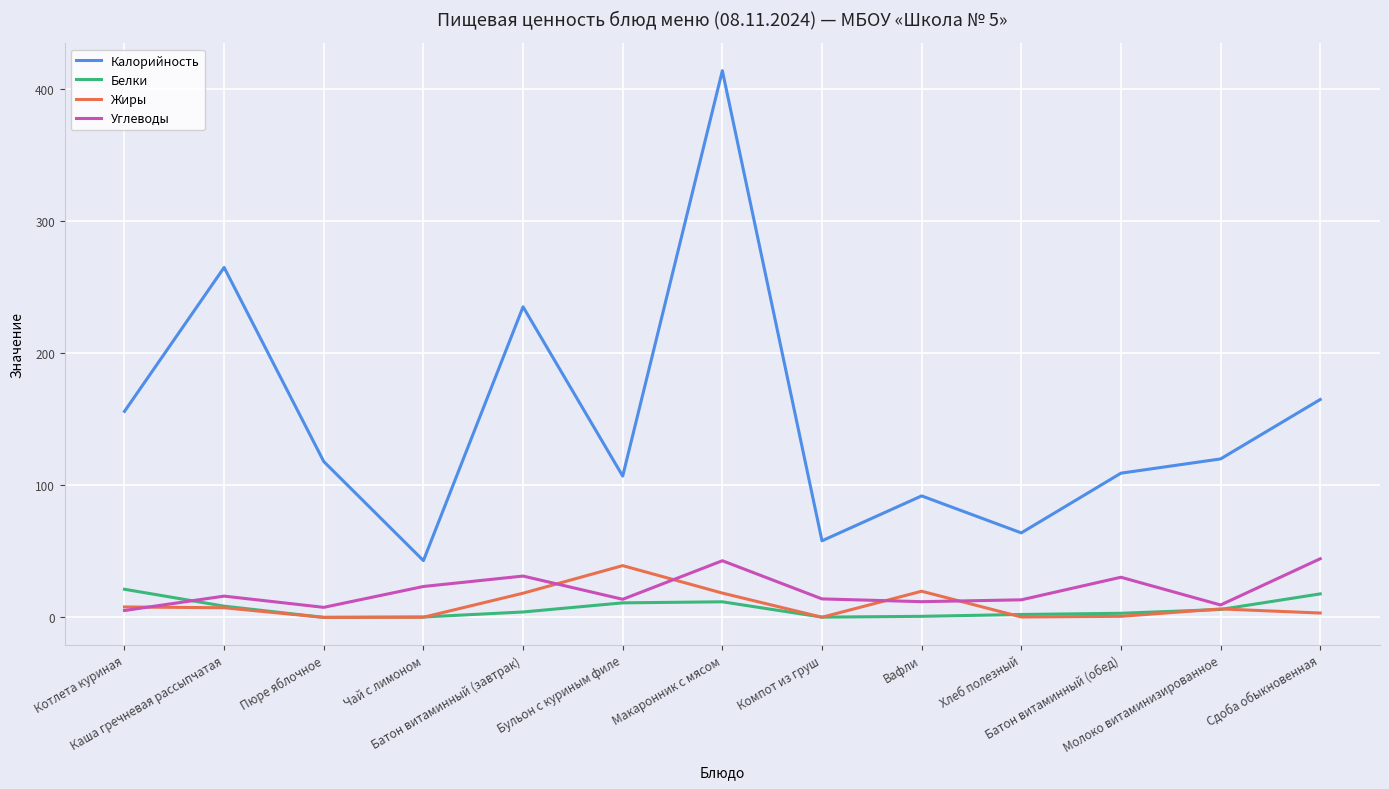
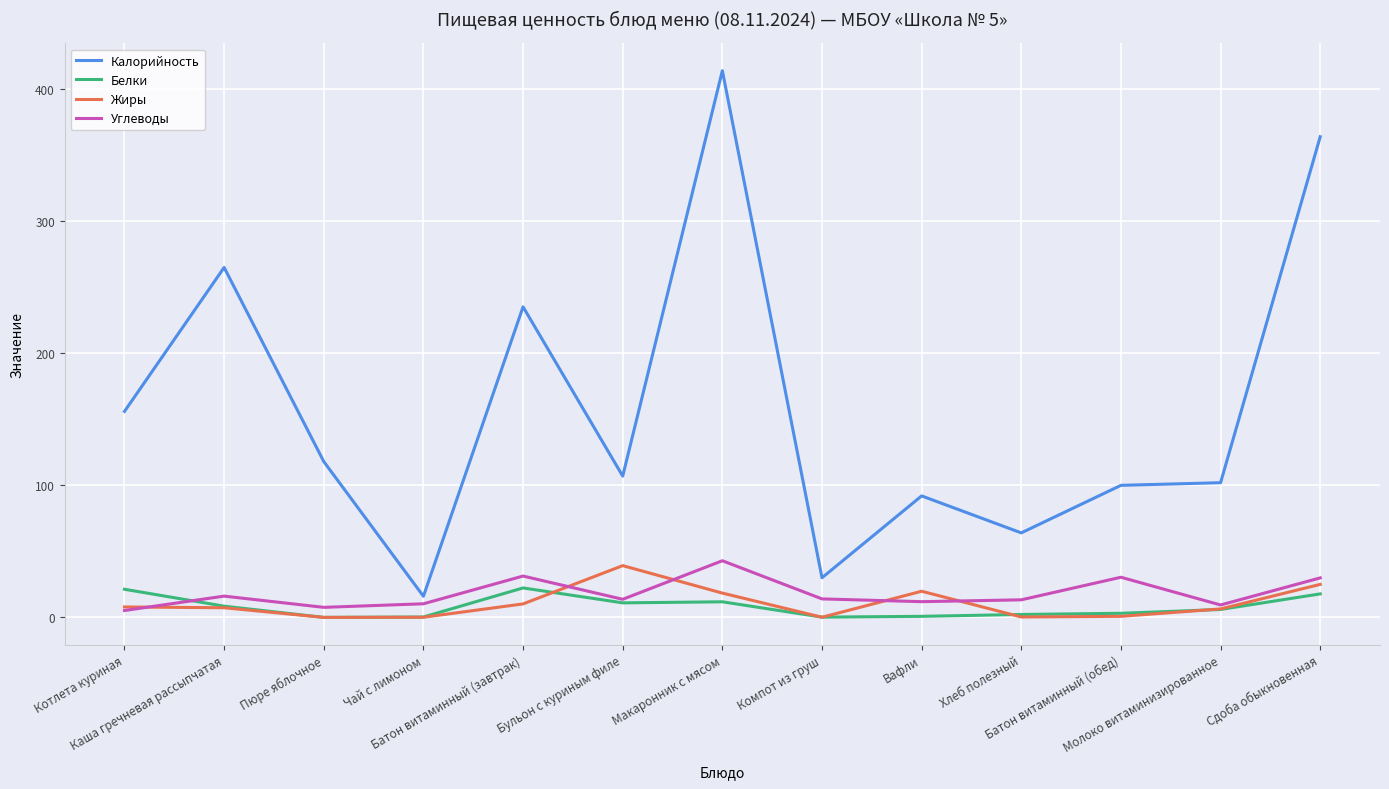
  {
    "Калорийность": {
      "Котлета куриная": 156,
      "Каша гречневая рассыпчатая": 265,
      "Пюре яблочное": 118,
-     "Чай с лимоном": 43,
+     "Чай с лимоном": 16,
      "Батон витаминный (завтрак)": 235,
      "Бульон с куриным филе": 107,
      "Макаронник с мясом": 414,
-     "Компот из груш": 58,
+     "Компот из груш": 30,
      "Вафли": 92,
      "Хлеб полезный": 64,
-     "Батон витаминный (обед)": 109,
-     "Молоко витаминизированное": 120,
-     "Сдоба обыкновенная": 165
+     "Батон витаминный (обед)": 100,
+     "Молоко витаминизированное": 102,
+     "Сдоба обыкновенная": 364
    },
    "Белки": {
      "Котлета куриная": 21,
-     "Батон витаминный (завтрак)": 4,
+     "Батон витаминный (завтрак)": 22,
      "Бульон с куриным филе": 11,
      "Макаронник с мясом": 12,
      "Вафли": 1,
      "Батон витаминный (обед)": 3,
      "Сдоба обыкновенная": 18
    },
    "Жиры": {
      "Котлета куриная": 8,
-     "Батон витаминный (завтрак)": 18,
+     "Батон витаминный (завтрак)": 10,
      "Бульон с куриным филе": 39,
      "Макаронник с мясом": 18,
      "Вафли": 20,
      "Батон витаминный (обед)": 1,
-     "Сдоба обыкновенная": 3
+     "Сдоба обыкновенная": 25
    },
    "Углеводы": {
      "Котлета куриная": 5,
      "Каша гречневая рассыпчатая": 16,
      "Пюре яблочное": 8,
-     "Чай с лимоном": 23,
+     "Чай с лимоном": 10,
      "Батон витаминный (завтрак)": 31,
      "Бульон с куриным филе": 14,
      "Макаронник с мясом": 43,
      "Компот из груш": 14,
      "Вафли": 12,
      "Хлеб полезный": 13,
      "Батон витаминный (обед)": 30,
      "Молоко витаминизированное": 9,
-     "Сдоба обыкновенная": 44
+     "Сдоба обыкновенная": 30
    }
  }
